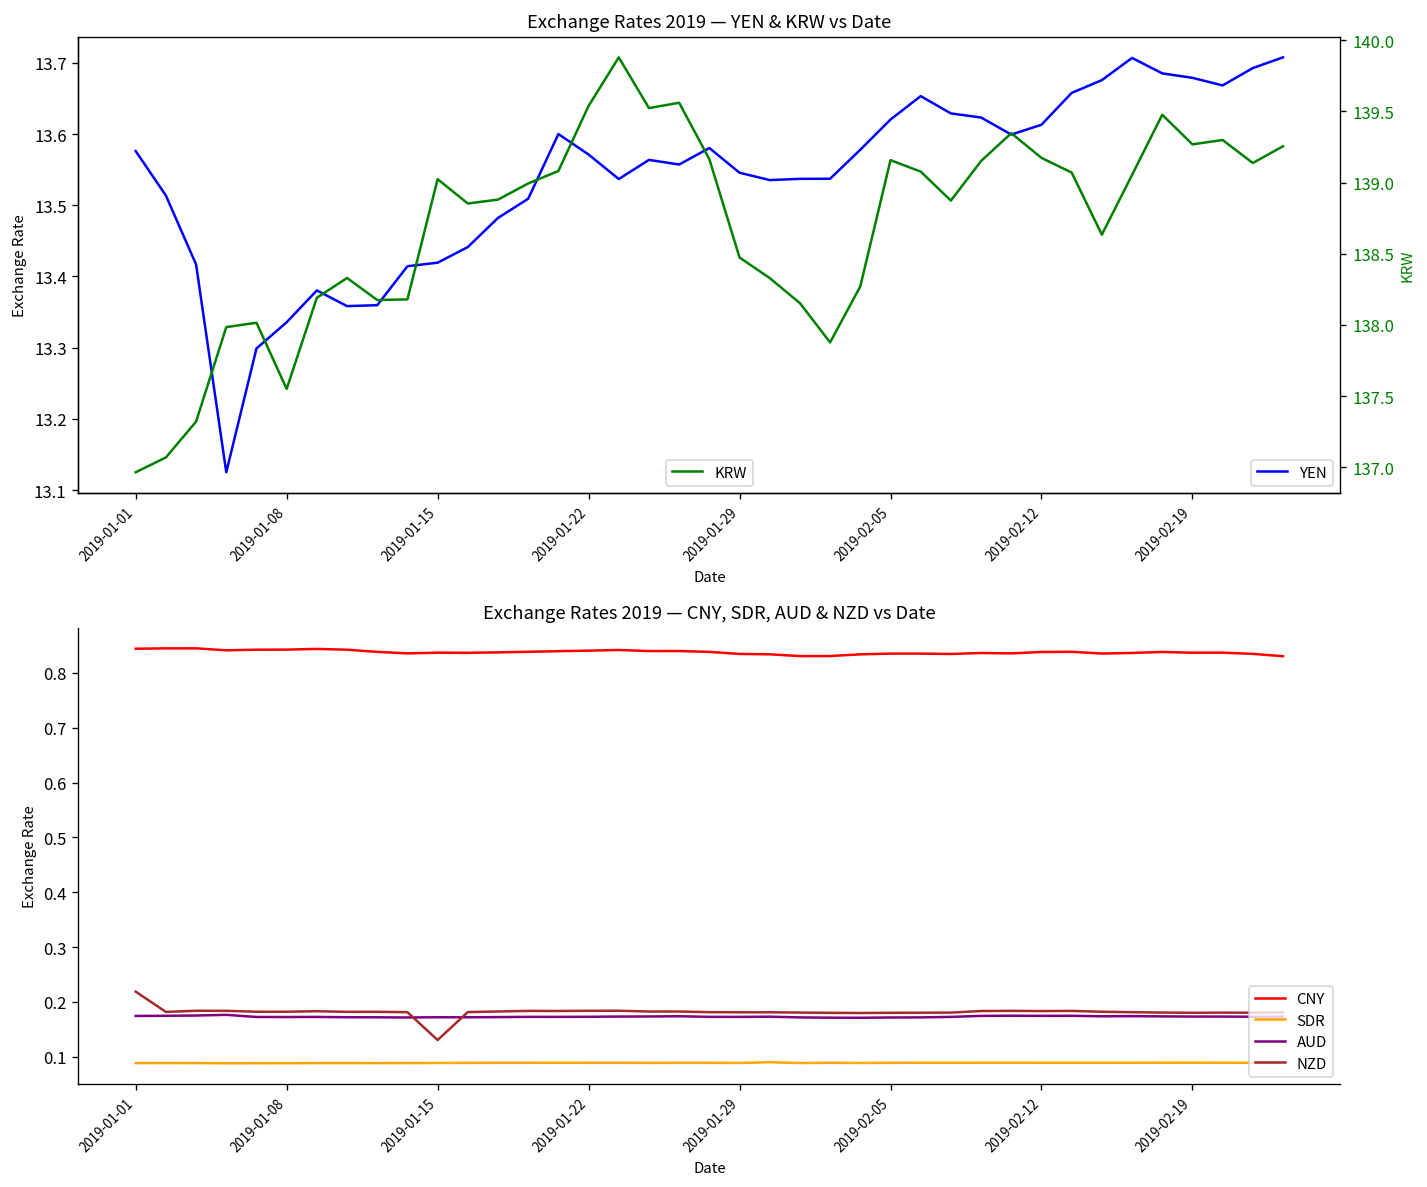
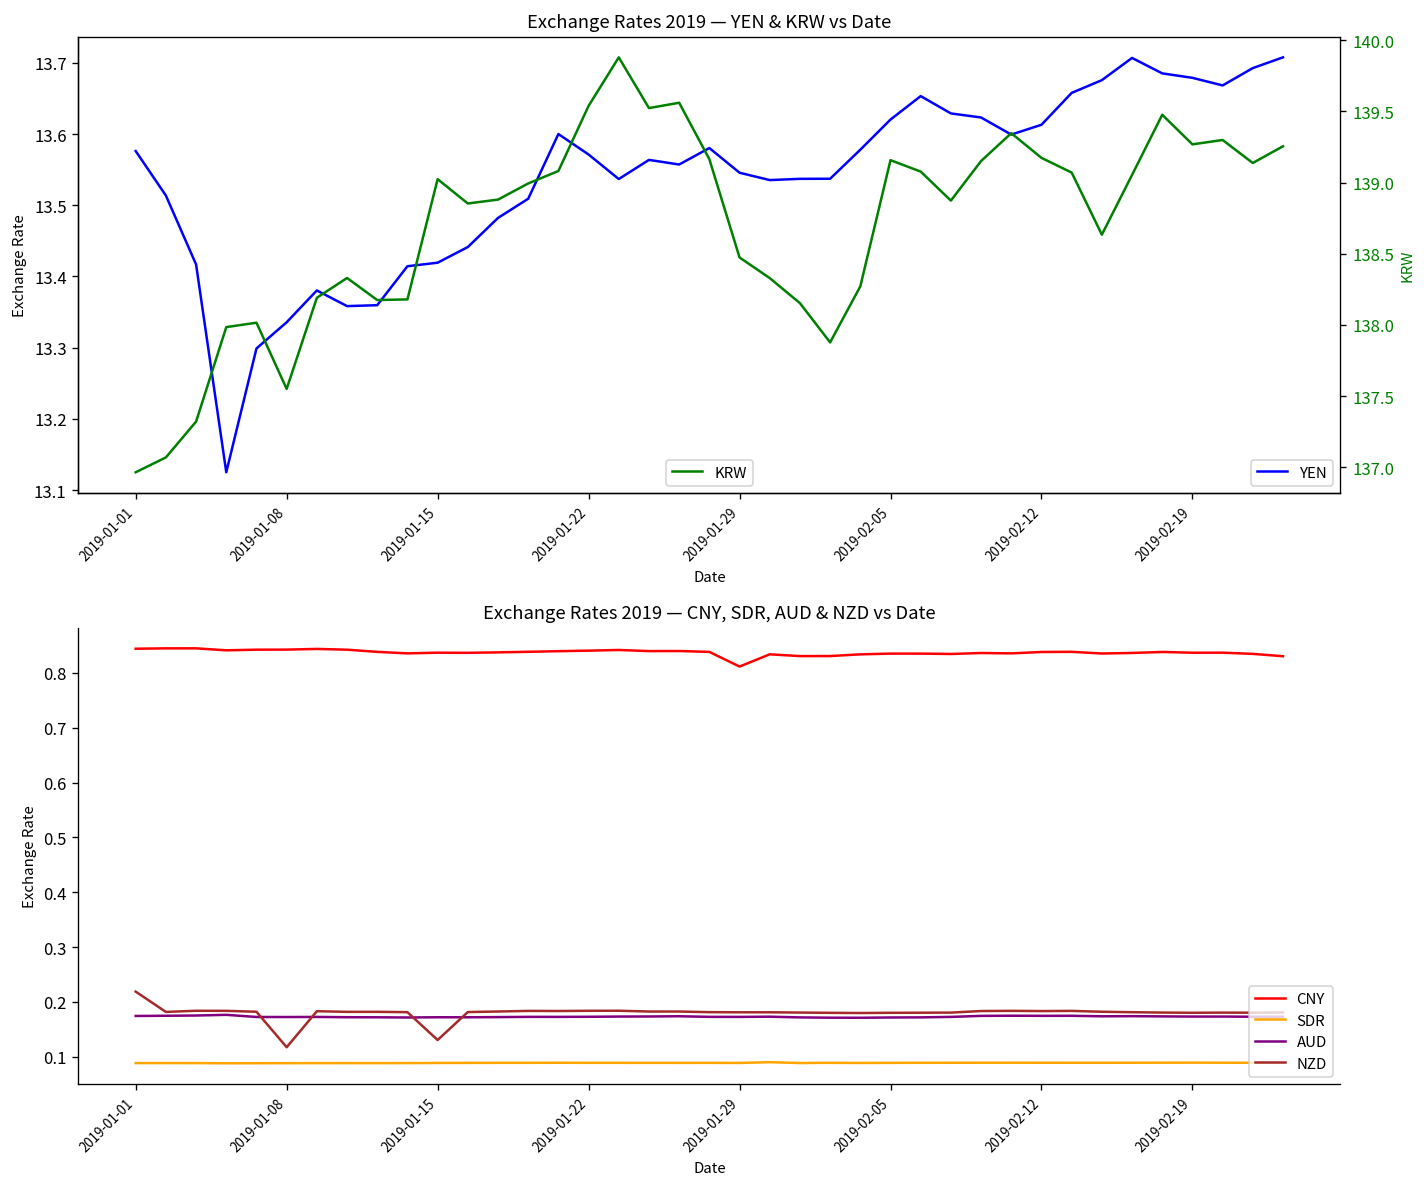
  {
    "Exchange Rates 2019 — CNY, SDR, AUD & NZD vs Date": {
      "CNY": {
        "2019-01-01": 0.84,
        "2019-01-08": 0.84,
        "2019-01-15": 0.84,
        "2019-01-22": 0.84,
-       "2019-01-29": 0.83,
+       "2019-01-29": 0.81,
        "2019-02-05": 0.84,
        "2019-02-12": 0.84,
        "2019-02-19": 0.84
      },
      "SDR": {
        "2019-01-01": 0.09,
        "2019-01-08": 0.09,
        "2019-01-15": 0.09,
        "2019-01-22": 0.09,
        "2019-01-29": 0.09,
        "2019-02-05": 0.09,
        "2019-02-12": 0.09,
        "2019-02-19": 0.09
      },
      "AUD": {
        "2019-01-01": 0.17,
        "2019-01-08": 0.17,
        "2019-01-15": 0.17,
        "2019-01-22": 0.17,
        "2019-01-29": 0.17,
        "2019-02-05": 0.17,
        "2019-02-12": 0.17,
        "2019-02-19": 0.17
      },
      "NZD": {
        "2019-01-01": 0.22,
-       "2019-01-08": 0.18,
+       "2019-01-08": 0.12,
        "2019-01-15": 0.13,
        "2019-01-22": 0.18,
        "2019-01-29": 0.18,
        "2019-02-05": 0.18,
        "2019-02-12": 0.18,
        "2019-02-19": 0.18
      }
    }
  }
